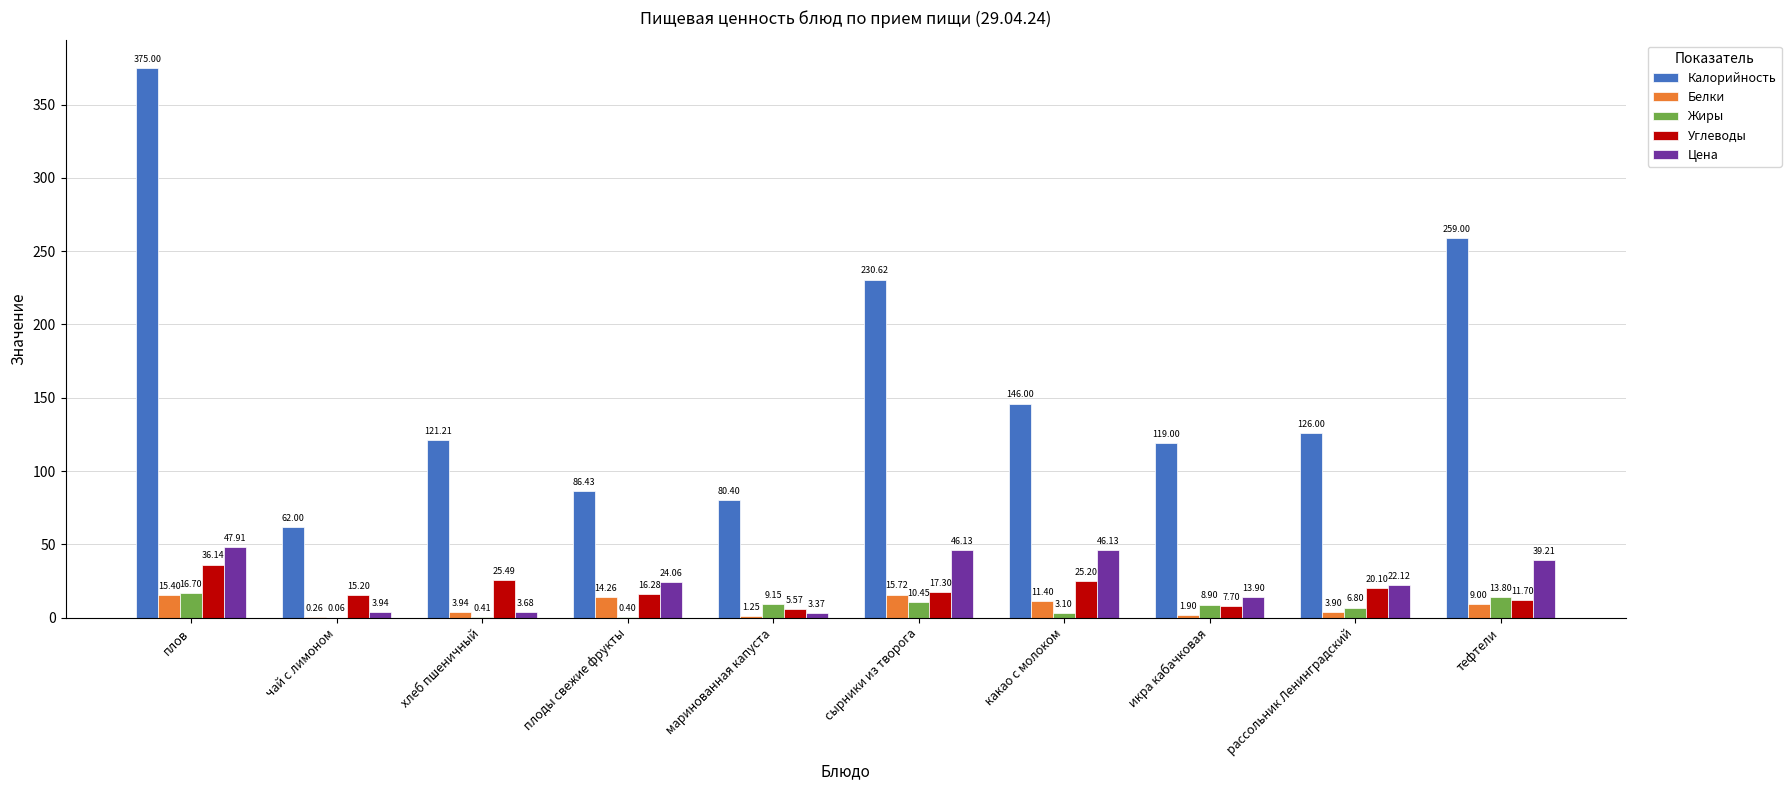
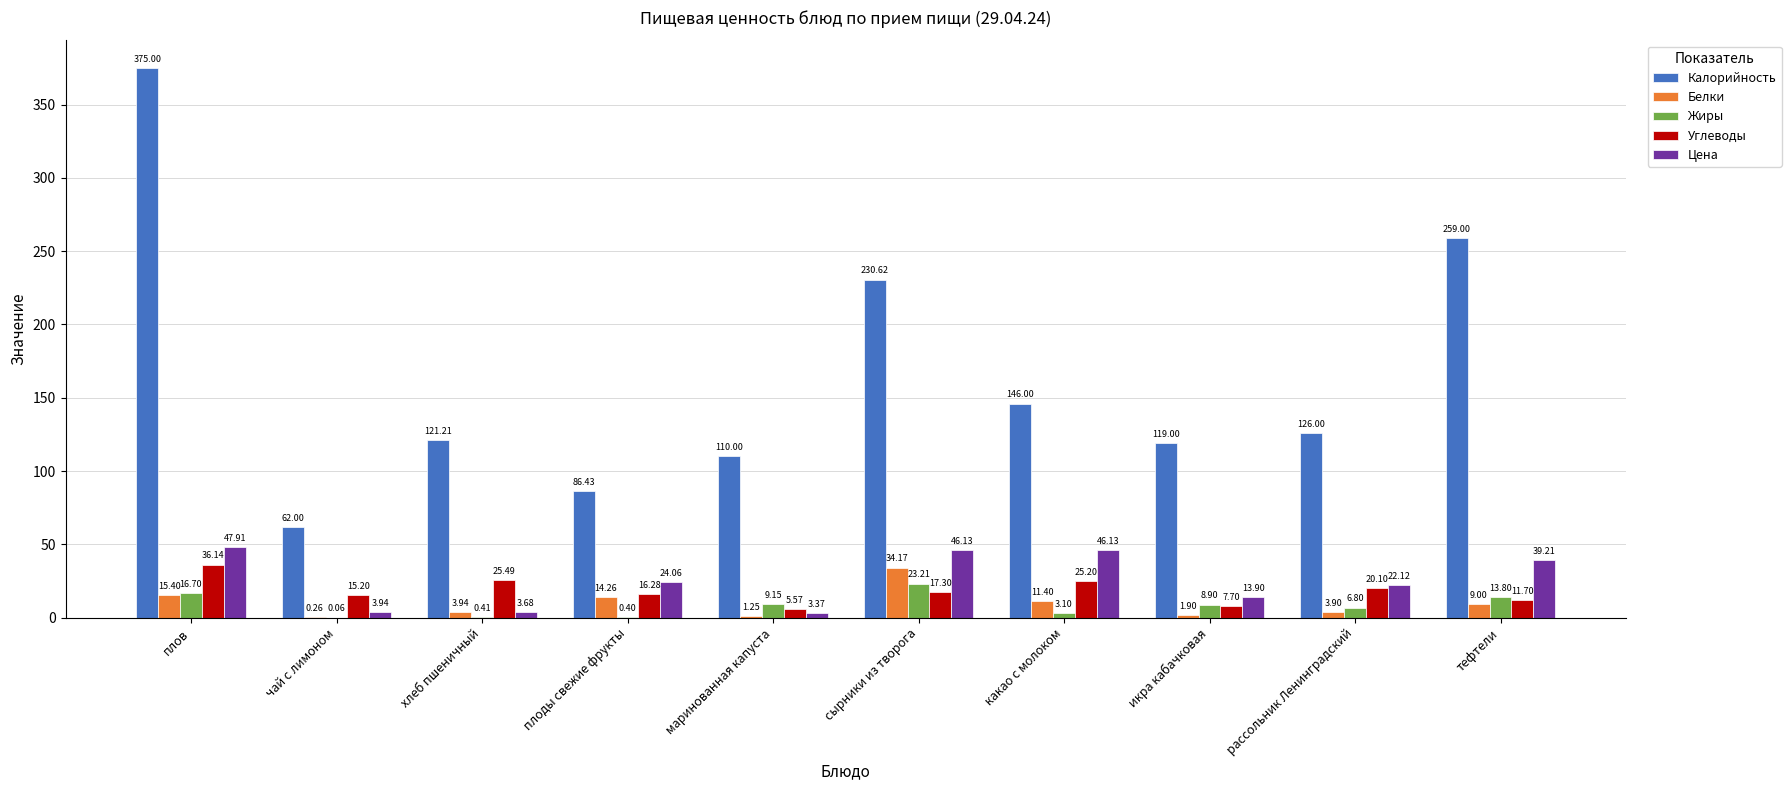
  {
    "Калорийность": {
      "плов": 375.00,
      "чай с лимоном": 62.00,
      "хлеб пшеничный": 121.21,
      "плоды свежие фрукты": 86.43,
-     "маринованная капуста": 80.40,
+     "маринованная капуста": 110.00,
      "сырники из творога": 230.62,
      "какао с молоком": 146.00,
      "икра кабачковая": 119.00,
      "рассольник Ленинградский": 126.00,
      "тефтели": 259.00
    },
    "Белки": {
      "плов": 15.40,
      "чай с лимоном": 0.26,
      "хлеб пшеничный": 3.94,
      "плоды свежие фрукты": 14.26,
      "маринованная капуста": 1.25,
-     "сырники из творога": 15.72,
+     "сырники из творога": 34.17,
      "какао с молоком": 11.40,
      "икра кабачковая": 1.90,
      "рассольник Ленинградский": 3.90,
      "тефтели": 9.00
    },
    "Жиры": {
      "плов": 16.70,
      "чай с лимоном": 0.06,
      "хлеб пшеничный": 0.41,
      "плоды свежие фрукты": 0.40,
      "маринованная капуста": 9.15,
-     "сырники из творога": 10.45,
+     "сырники из творога": 23.21,
      "какао с молоком": 3.10,
      "икра кабачковая": 8.90,
      "рассольник Ленинградский": 6.80,
      "тефтели": 13.80
    },
    "Углеводы": {
      "плов": 36.14,
      "чай с лимоном": 15.20,
      "хлеб пшеничный": 25.49,
      "плоды свежие фрукты": 16.28,
      "маринованная капуста": 5.57,
      "сырники из творога": 17.30,
      "какао с молоком": 25.20,
      "икра кабачковая": 7.70,
      "рассольник Ленинградский": 20.10,
      "тефтели": 11.70
    },
    "Цена": {
      "плов": 47.91,
      "чай с лимоном": 3.94,
      "хлеб пшеничный": 3.68,
      "плоды свежие фрукты": 24.06,
      "маринованная капуста": 3.37,
      "сырники из творога": 46.13,
      "какао с молоком": 46.13,
      "икра кабачковая": 13.90,
      "рассольник Ленинградский": 22.12,
      "тефтели": 39.21
    }
  }
